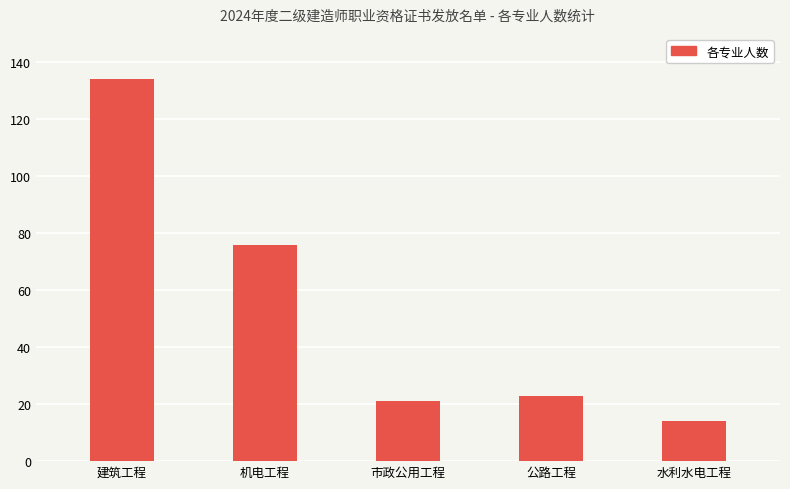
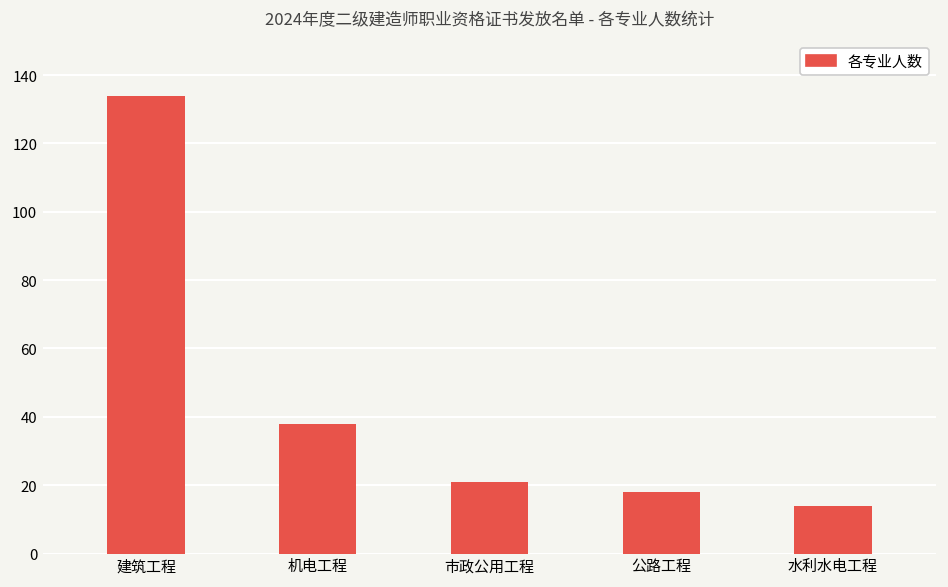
  {
    "建筑工程": 134,
-   "机电工程": 76,
+   "机电工程": 38,
    "市政公用工程": 21,
-   "公路工程": 23,
+   "公路工程": 18,
    "水利水电工程": 14
  }
